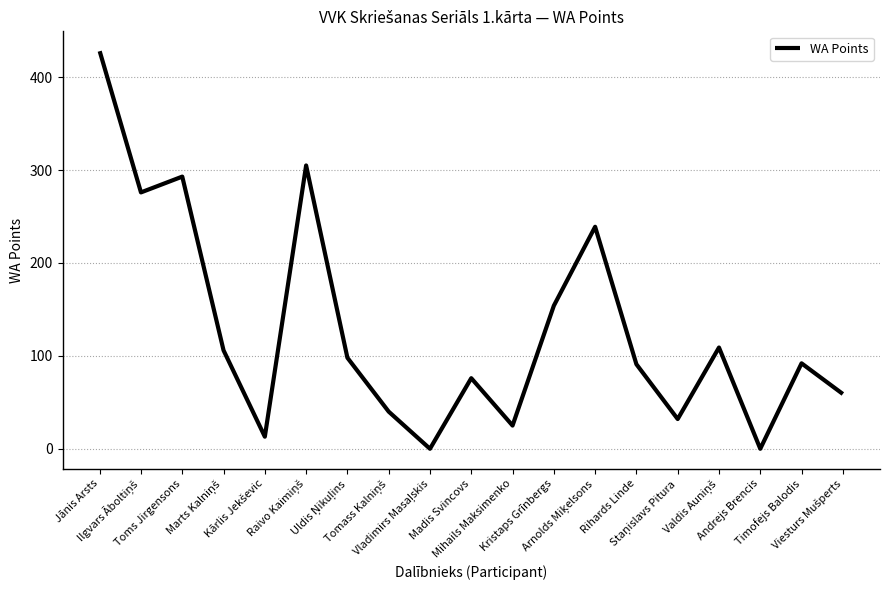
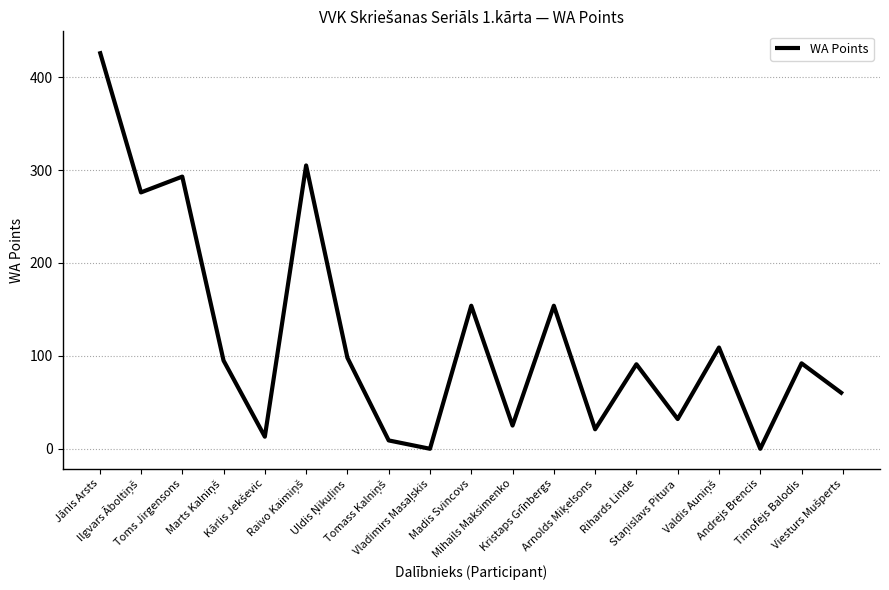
  {
    "Jānis Arsts": 430,
    "Ilgvars Āboltiņš": 280,
    "Toms Jirgensons": 290,
-   "Marts Kalniņš": 110,
+   "Marts Kalniņš": 100,
    "Kārlis Jekševic": 10,
    "Raivo Kaimiņš": 310,
    "Uldis Ņikuļins": 100,
-   "Tomass Kalniņš": 40,
+   "Tomass Kalniņš": 10,
    "Vladimirs Masaļskis": 0,
-   "Madis Svincovs": 80,
+   "Madis Svincovs": 150,
    "Mihails Maksimenko": 30,
    "Kristaps Grīnbergs": 150,
-   "Arnolds Miķelsons": 240,
+   "Arnolds Miķelsons": 20,
    "Rihards Linde": 90,
    "Staņislavs Pitura": 30,
    "Valdis Auniņš": 110,
    "Andrejs Brencis": 0,
    "Timofejs Balodis": 90,
    "Viesturs Mušperts": 60
  }
